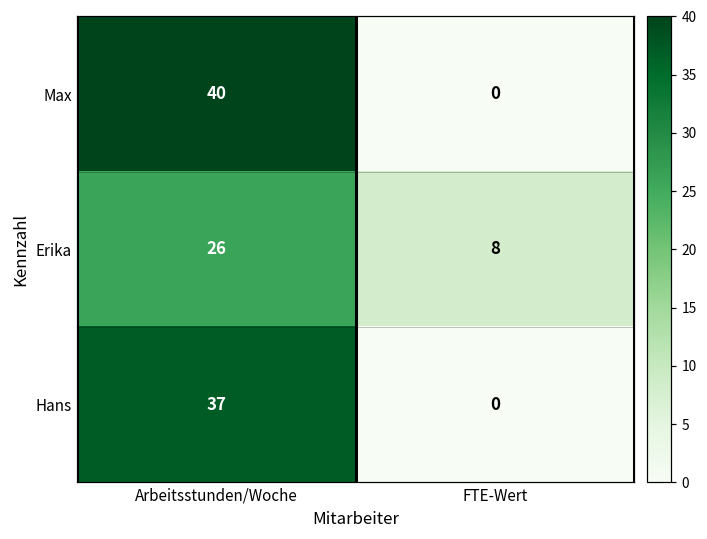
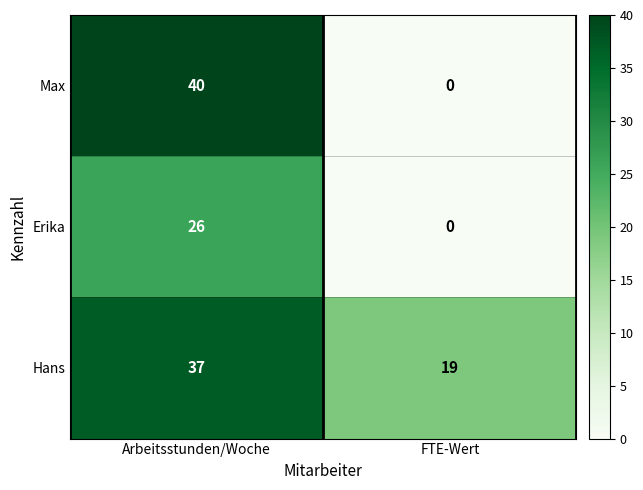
  {
    "Max": {
      "Arbeitsstunden/Woche": 40,
      "FTE-Wert": 0
    },
    "Erika": {
      "Arbeitsstunden/Woche": 26,
-     "FTE-Wert": 8
+     "FTE-Wert": 0
    },
    "Hans": {
      "Arbeitsstunden/Woche": 37,
-     "FTE-Wert": 0
+     "FTE-Wert": 19
    }
  }
